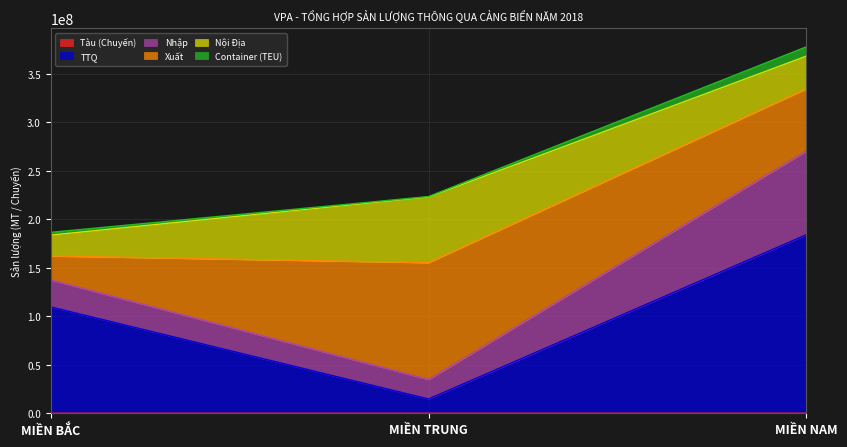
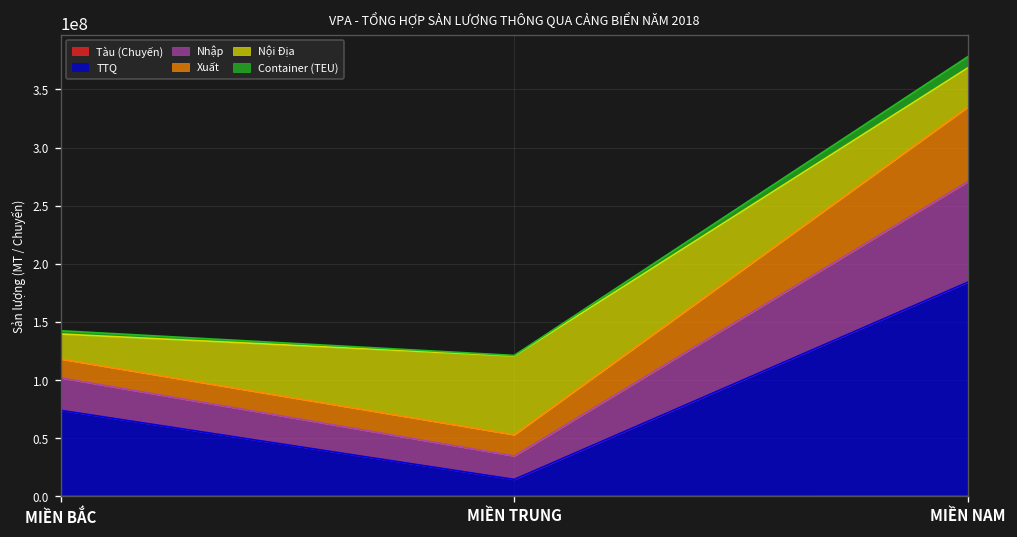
  {
    "Tàu (Chuyến)": {
      "MIỀN BẮC": 0,
      "MIỀN TRUNG": 0,
      "MIỀN NAM": 0
    },
    "TTQ": {
-     "MIỀN BẮC": 110000000,
+     "MIỀN BẮC": 70000000,
      "MIỀN TRUNG": 10000000,
      "MIỀN NAM": 180000000
    },
    "Nhập": {
      "MIỀN BẮC": 30000000,
      "MIỀN TRUNG": 20000000,
      "MIỀN NAM": 90000000
    },
    "Xuất": {
-     "MIỀN BẮC": 25000000,
-     "MIỀN TRUNG": 120000000,
+     "MIỀN BẮC": 16000000,
+     "MIỀN TRUNG": 20000000,
      "MIỀN NAM": 60000000
    },
    "Nội Địa": {
      "MIỀN BẮC": 20000000,
      "MIỀN NAM": 30000000
    },
    "Container (TEU)": {
      "MIỀN BẮC": 0,
      "MIỀN NAM": 10000000
    }
  }
